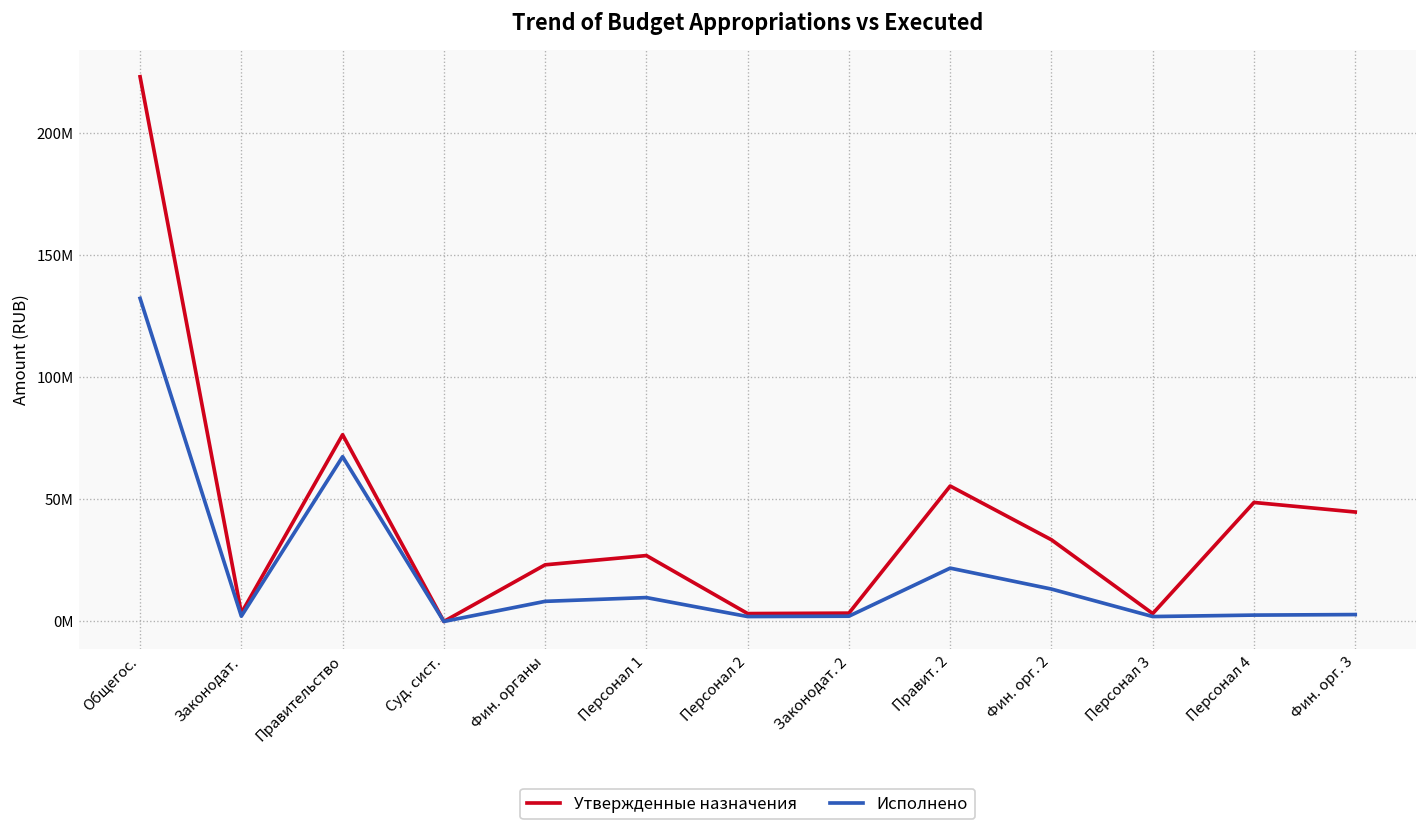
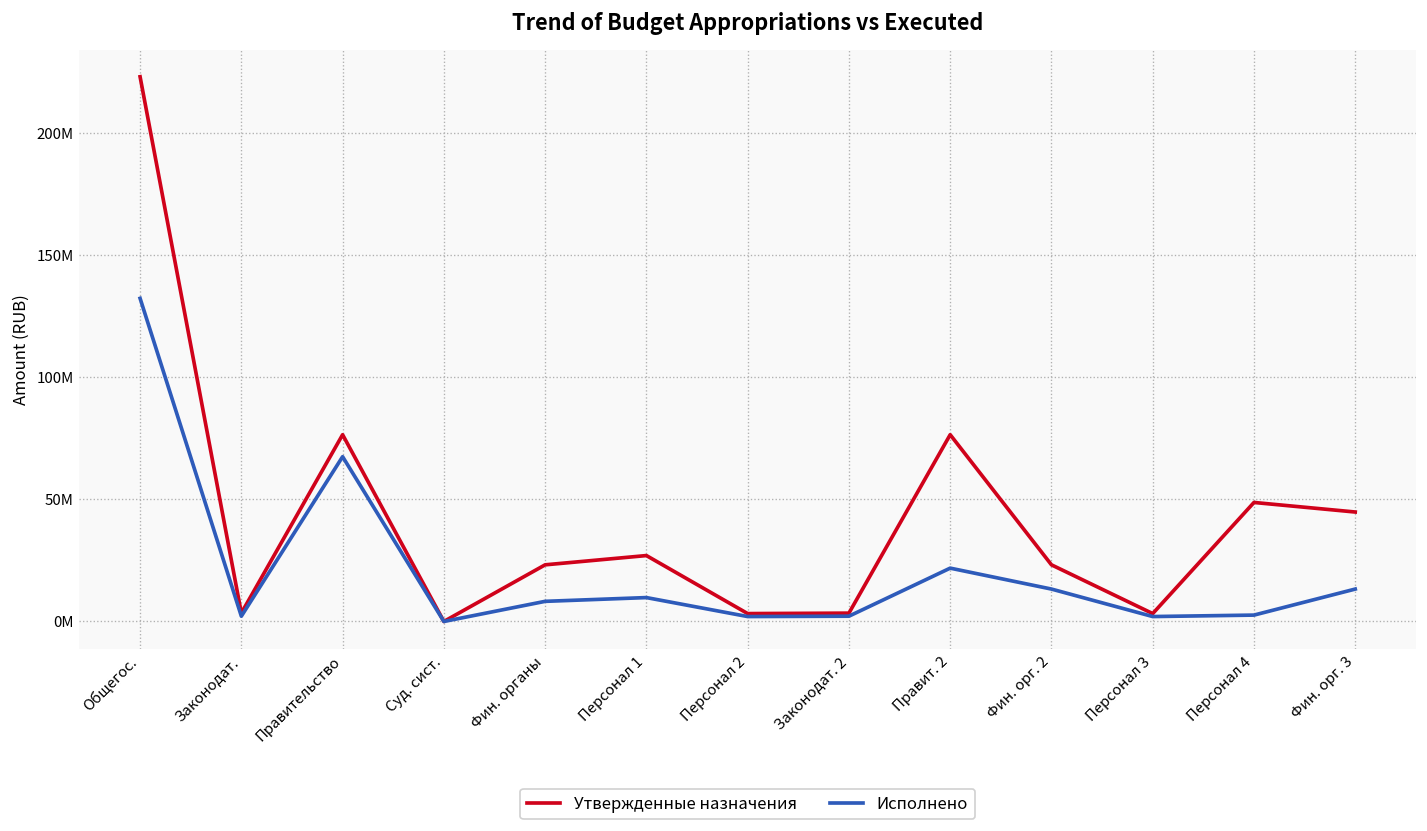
  {
    "Утвержденные назначения": {
      "Общегос.": 223000000,
      "Правительство": 76000000,
      "Фин. органы": 23000000,
      "Персонал 1": 27000000,
      "Персонал 2": 3000000,
-     "Правит. 2": 55000000,
-     "Фин. орг. 2": 33000000,
+     "Правит. 2": 76000000,
+     "Фин. орг. 2": 23000000,
      "Персонал 3": 3000000,
      "Персонал 4": 49000000,
      "Фин. орг. 3": 45000000
    },
    "Исполнено": {
      "Общегос.": 132000000,
      "Правительство": 67000000,
      "Фин. органы": 8000000,
      "Персонал 1": 10000000,
      "Персонал 2": 2000000,
      "Правит. 2": 22000000,
      "Фин. орг. 2": 13000000,
      "Персонал 3": 2000000,
      "Персонал 4": 3000000,
-     "Фин. орг. 3": 3000000
+     "Фин. орг. 3": 13000000
    }
  }
